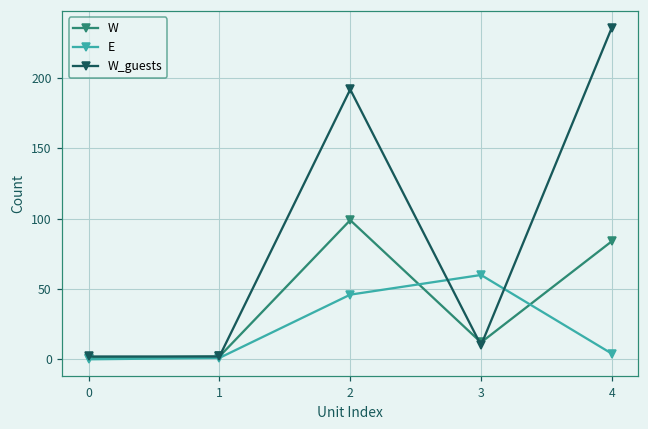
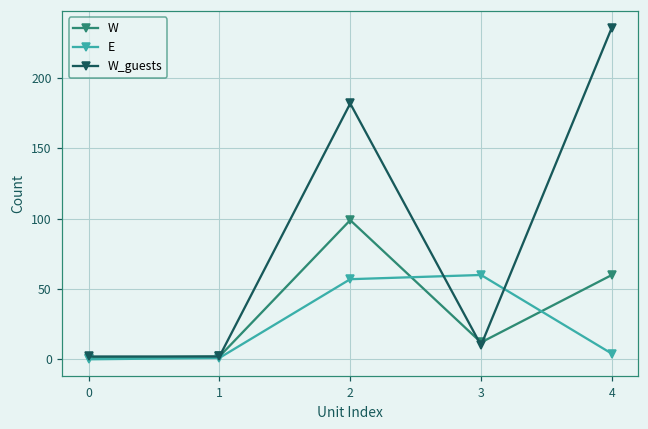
  {
    "W": {
      "2": 99,
      "3": 12,
-     "4": 84
+     "4": 60
    },
    "E": {
-     "2": 46,
+     "2": 57,
      "3": 60,
      "4": 4
    },
    "W_guests": {
-     "2": 192,
+     "2": 182,
      "3": 10,
      "4": 236
    }
  }
